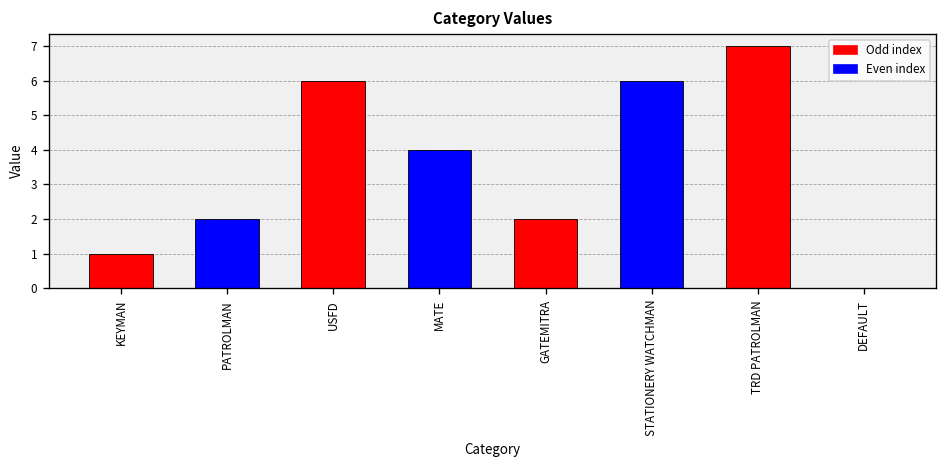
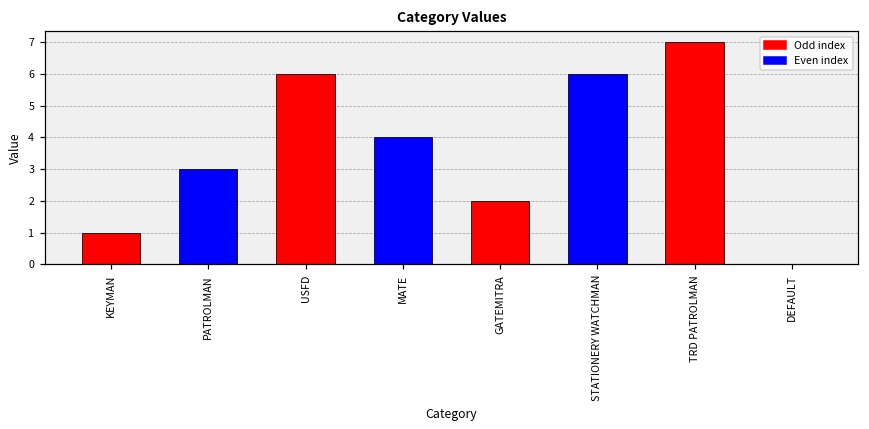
  {
    "KEYMAN": 1,
-   "PATROLMAN": 2,
+   "PATROLMAN": 3,
    "USFD": 6,
    "MATE": 4,
    "GATEMITRA": 2,
    "STATIONERY WATCHMAN": 6,
    "TRD PATROLMAN": 7,
    "DEFAULT": 0
  }
